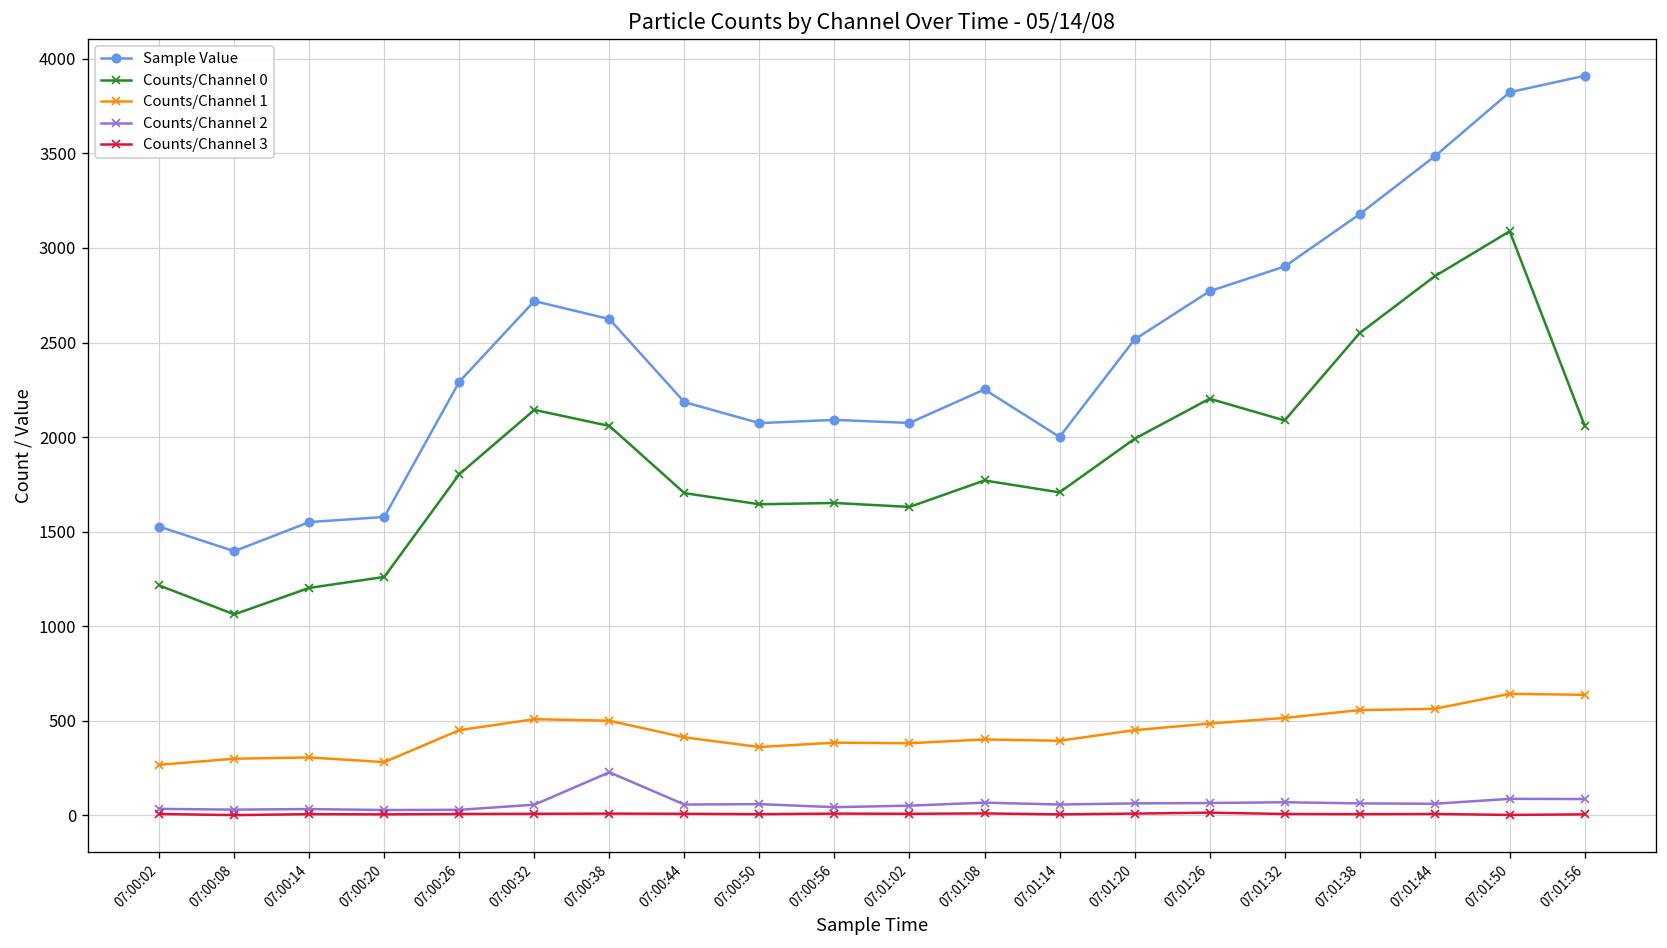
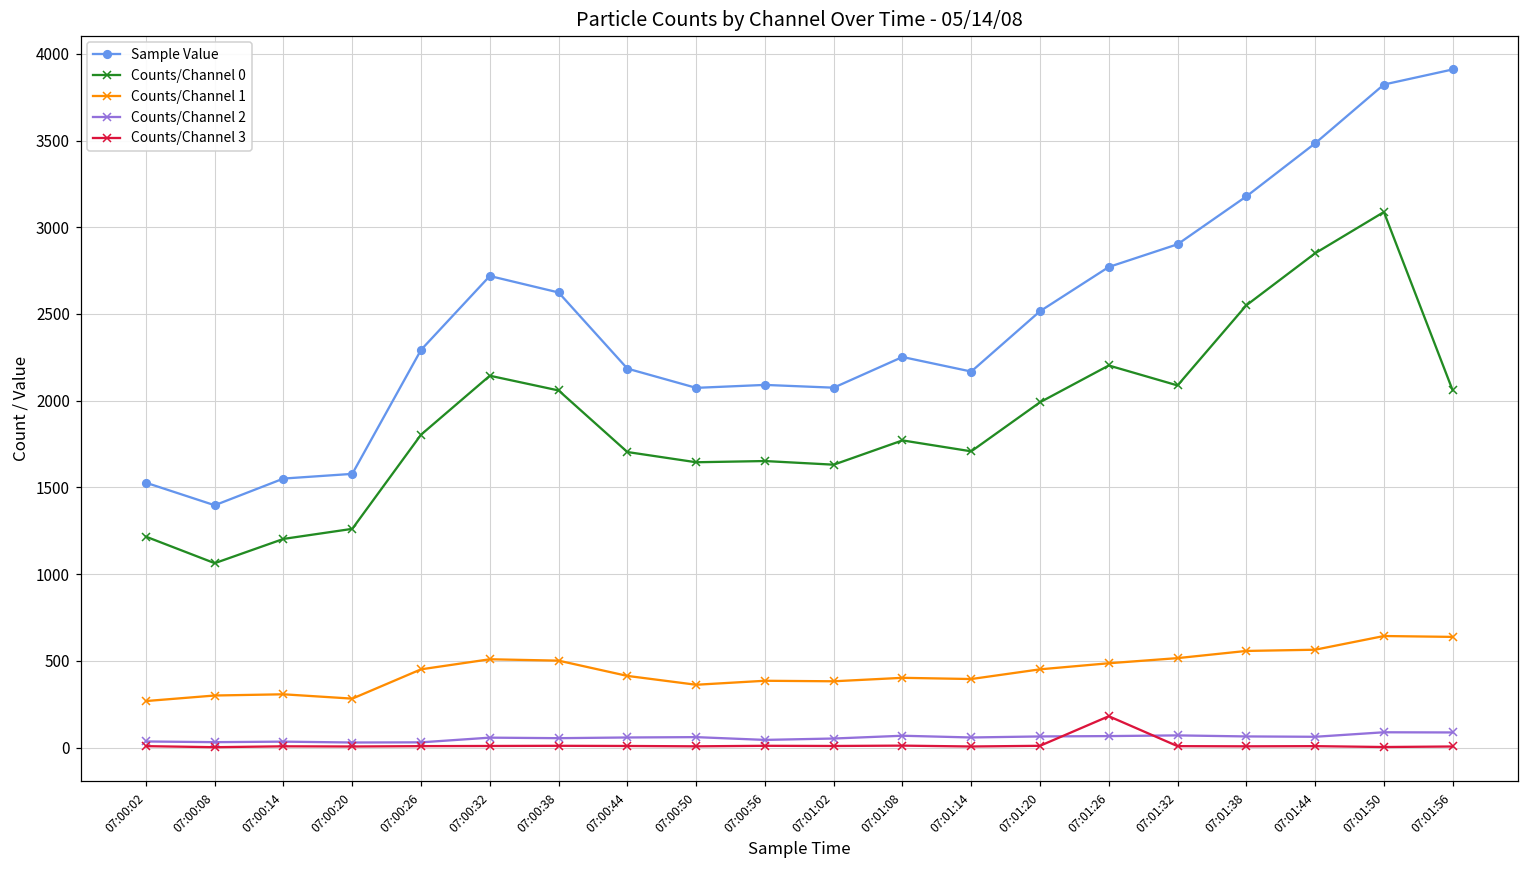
  {
    "Sample Value": {
      "07:00:02": 1530,
      "07:00:08": 1400,
      "07:00:14": 1550,
      "07:00:20": 1580,
      "07:00:26": 2290,
      "07:00:32": 2720,
      "07:00:38": 2620,
      "07:00:44": 2190,
      "07:00:50": 2070,
      "07:00:56": 2090,
      "07:01:02": 2080,
      "07:01:08": 2250,
-     "07:01:14": 2000,
+     "07:01:14": 2170,
      "07:01:20": 2520,
      "07:01:26": 2770,
      "07:01:32": 2900,
      "07:01:38": 3180,
      "07:01:44": 3480,
      "07:01:50": 3820,
      "07:01:56": 3910
    },
    "Counts/Channel 0": {
      "07:00:02": 1220,
      "07:00:08": 1060,
      "07:00:14": 1200,
      "07:00:20": 1260,
      "07:00:26": 1800,
      "07:00:32": 2140,
      "07:00:38": 2060,
      "07:00:44": 1700,
      "07:00:50": 1650,
      "07:00:56": 1650,
      "07:01:02": 1630,
      "07:01:08": 1770,
      "07:01:14": 1710,
      "07:01:20": 1990,
      "07:01:26": 2200,
      "07:01:32": 2090,
      "07:01:38": 2550,
      "07:01:44": 2850,
      "07:01:50": 3090,
      "07:01:56": 2060
    },
    "Counts/Channel 1": {
      "07:00:02": 270,
      "07:00:08": 300,
      "07:00:14": 310,
      "07:00:20": 280,
      "07:00:26": 450,
      "07:00:32": 510,
      "07:00:38": 500,
      "07:00:44": 410,
      "07:00:50": 360,
      "07:00:56": 390,
      "07:01:02": 380,
      "07:01:08": 400,
      "07:01:14": 400,
      "07:01:20": 450,
      "07:01:26": 490,
      "07:01:32": 520,
      "07:01:38": 560,
      "07:01:44": 560,
      "07:01:50": 640,
      "07:01:56": 640
    },
    "Counts/Channel 2": {
      "07:00:02": 40,
      "07:00:08": 30,
      "07:00:14": 30,
      "07:00:20": 30,
      "07:00:26": 30,
      "07:00:32": 60,
-     "07:00:38": 230,
+     "07:00:38": 50,
      "07:00:44": 60,
      "07:00:50": 60,
      "07:00:56": 40,
      "07:01:02": 50,
      "07:01:08": 70,
      "07:01:14": 60,
      "07:01:20": 60,
      "07:01:26": 70,
      "07:01:32": 70,
      "07:01:38": 60,
      "07:01:44": 60,
      "07:01:50": 90,
      "07:01:56": 90
    },
    "Counts/Channel 3": {
      "07:00:02": 10,
      "07:00:08": 0,
      "07:00:14": 10,
      "07:00:20": 10,
      "07:00:26": 10,
      "07:00:32": 10,
      "07:00:38": 10,
      "07:00:44": 10,
      "07:00:50": 10,
      "07:00:56": 10,
      "07:01:02": 10,
      "07:01:08": 10,
      "07:01:14": 10,
      "07:01:20": 10,
-     "07:01:26": 20,
+     "07:01:26": 180,
      "07:01:32": 10,
      "07:01:38": 10,
      "07:01:44": 10,
      "07:01:50": 0,
      "07:01:56": 10
    }
  }
